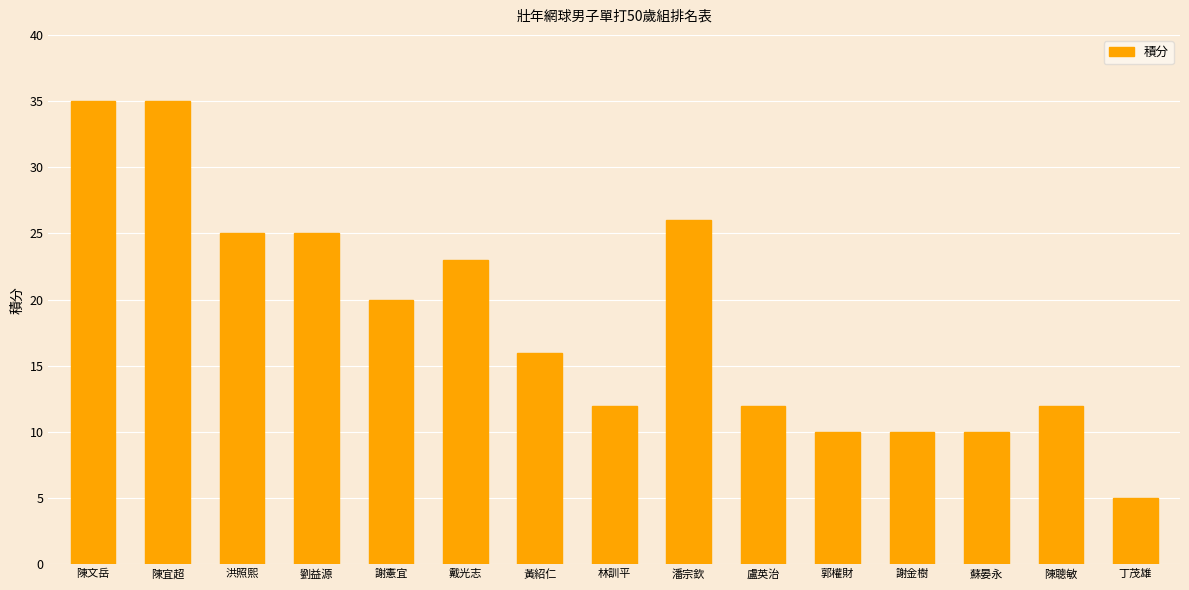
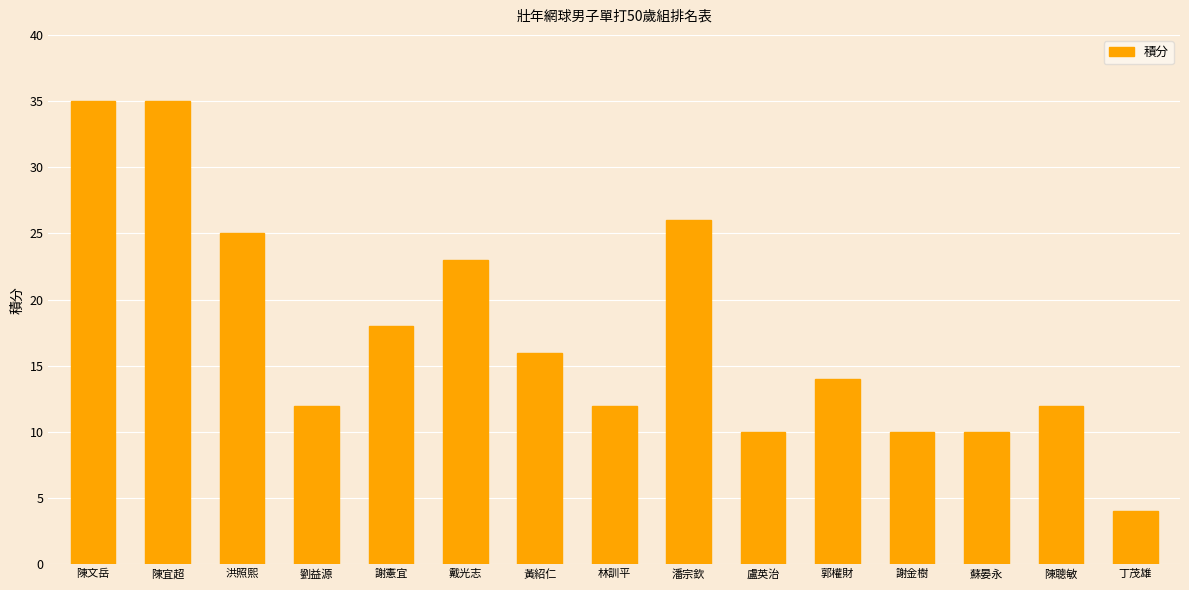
  {
    "陳文岳": 35,
    "陳宜超": 35,
    "洪照熙": 25,
-   "劉益源": 25,
-   "謝憲宜": 20,
+   "劉益源": 12,
+   "謝憲宜": 18,
    "戴光志": 23,
    "黃紹仁": 16,
    "林訓平": 12,
    "潘宗欽": 26,
-   "盧英治": 12,
-   "郭權財": 10,
+   "盧英治": 10,
+   "郭權財": 14,
    "謝金樹": 10,
    "蘇晏永": 10,
    "陳聰敏": 12,
-   "丁茂雄": 5
+   "丁茂雄": 4
  }
